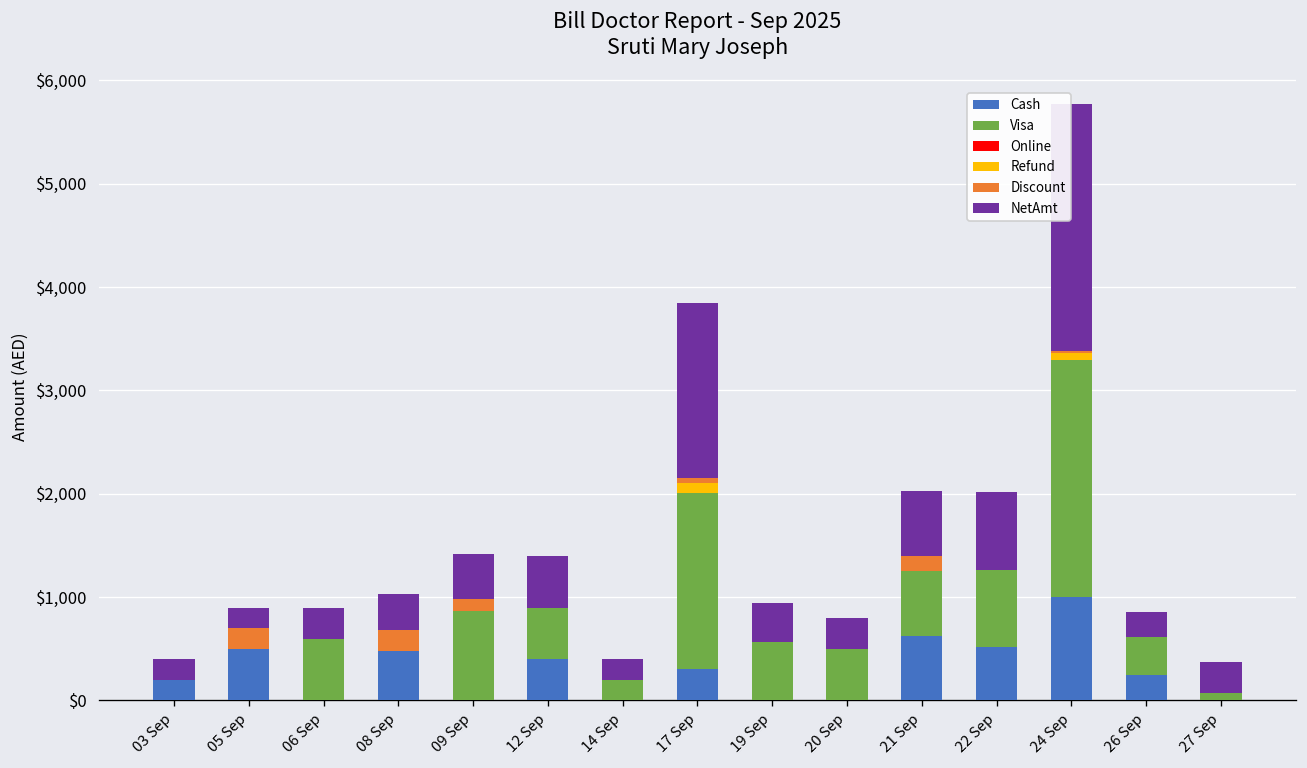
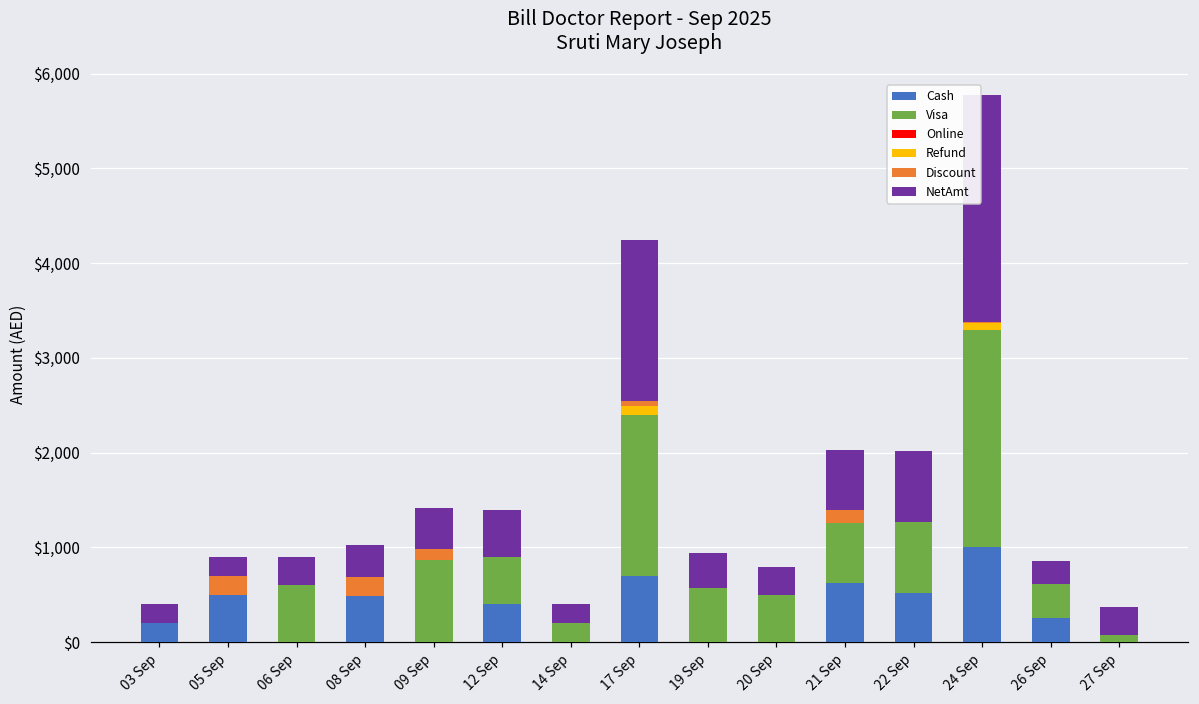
  {
    "Cash": {
      "03 Sep": "$200",
      "05 Sep": "$500",
      "06 Sep": "$0",
      "08 Sep": "$500",
      "09 Sep": "$0",
      "12 Sep": "$400",
      "14 Sep": "$0",
-     "17 Sep": "$300",
+     "17 Sep": "$700",
      "19 Sep": "$0",
      "20 Sep": "$0",
      "21 Sep": "$600",
      "22 Sep": "$500",
      "24 Sep": "$1,000",
      "26 Sep": "$200",
      "27 Sep": "$0"
    },
    "Online": {
      "03 Sep": "$0",
      "05 Sep": "$0",
      "08 Sep": "$0"
    },
    "Refund": {
      "03 Sep": "$0",
      "05 Sep": "$0",
      "06 Sep": "$0",
      "08 Sep": "$0",
      "09 Sep": "$0",
      "12 Sep": "$0",
      "14 Sep": "$0",
      "17 Sep": "$100",
      "19 Sep": "$0",
      "20 Sep": "$0",
      "21 Sep": "$0",
      "22 Sep": "$0",
      "24 Sep": "$100",
      "26 Sep": "$0",
      "27 Sep": "$0"
    },
    "Discount": {
      "03 Sep": "$0",
      "05 Sep": "$200",
      "06 Sep": "$0",
      "08 Sep": "$200",
      "09 Sep": "$100",
      "12 Sep": "$0",
      "14 Sep": "$0",
      "17 Sep": "$100",
      "19 Sep": "$0",
      "20 Sep": "$0",
      "21 Sep": "$100",
      "22 Sep": "$0",
      "26 Sep": "$0",
      "27 Sep": "$0"
    },
    "NetAmt": {
      "03 Sep": "$200",
      "05 Sep": "$200",
      "06 Sep": "$300",
      "08 Sep": "$300",
      "09 Sep": "$400",
      "12 Sep": "$500",
      "14 Sep": "$200",
      "17 Sep": "$1,700",
      "19 Sep": "$400",
      "20 Sep": "$300",
      "21 Sep": "$600",
      "22 Sep": "$700",
      "24 Sep": "$2,400",
      "26 Sep": "$200",
      "27 Sep": "$300"
    }
  }
